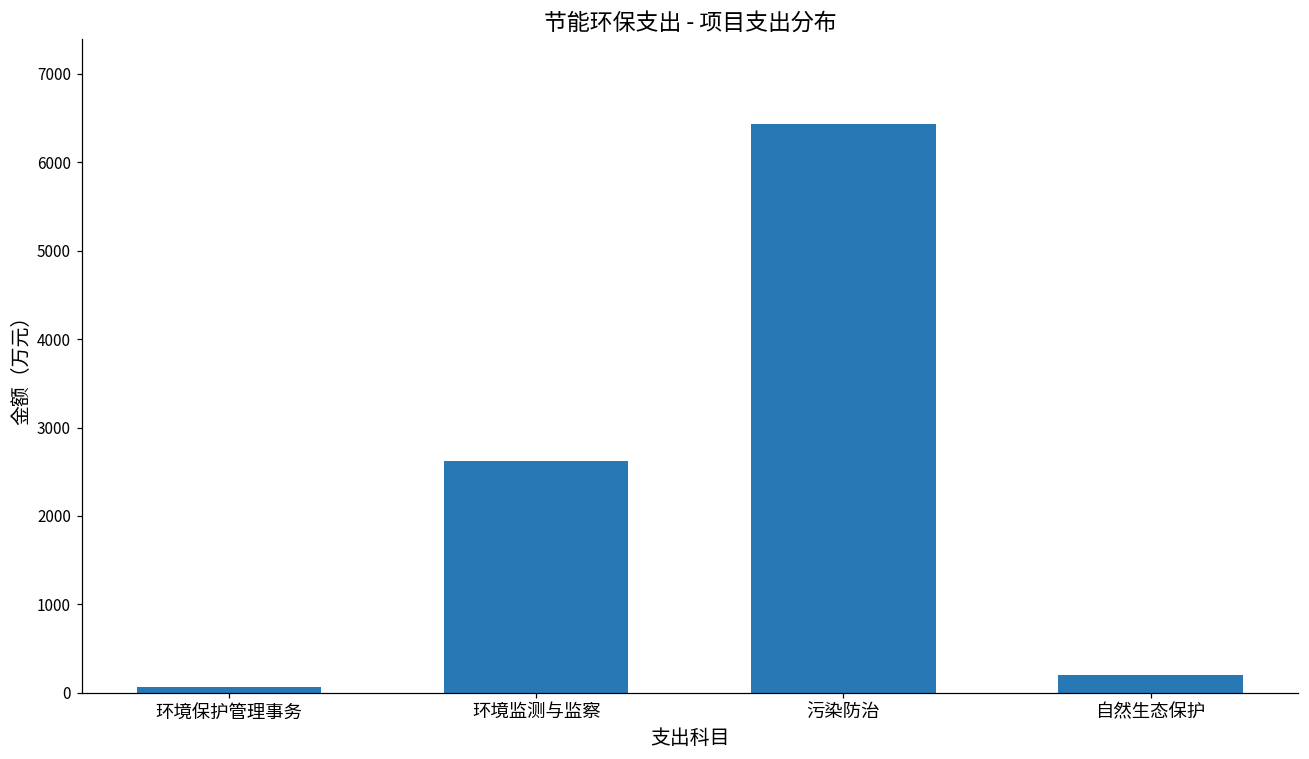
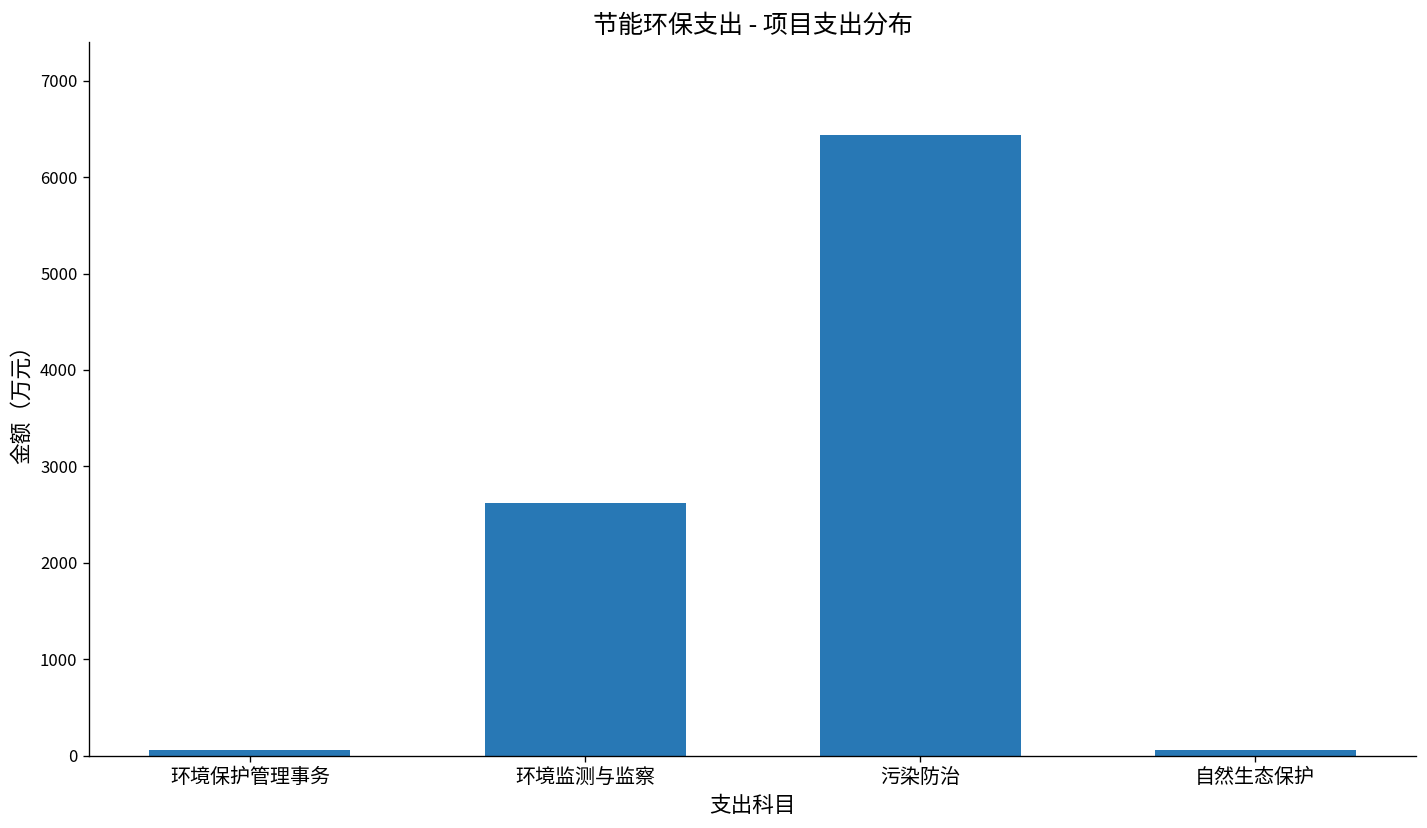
  {
    "环境保护管理事务": 100,
    "环境监测与监察": 2600,
    "污染防治": 6400,
-   "自然生态保护": 200
+   "自然生态保护": 100
  }
